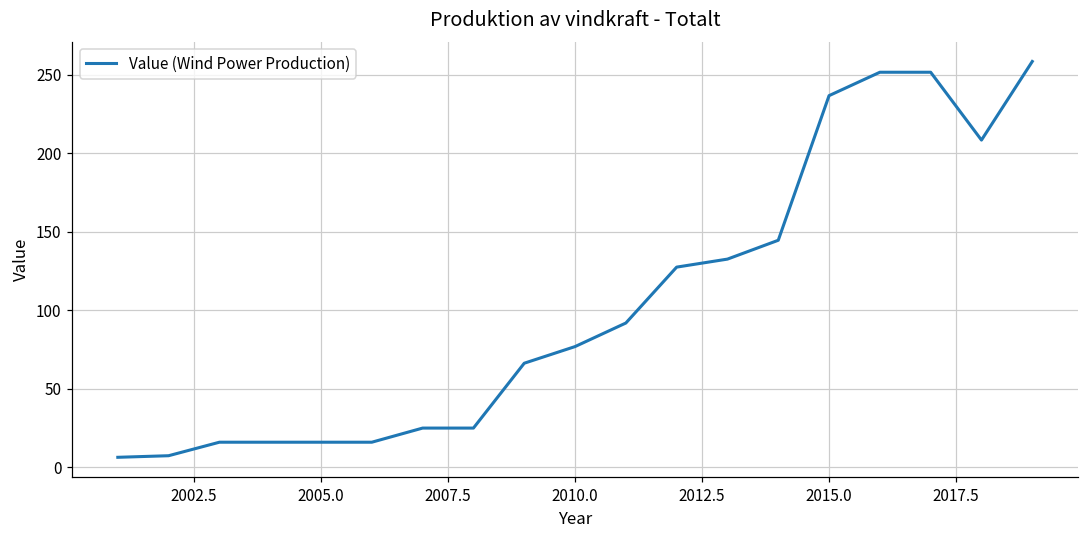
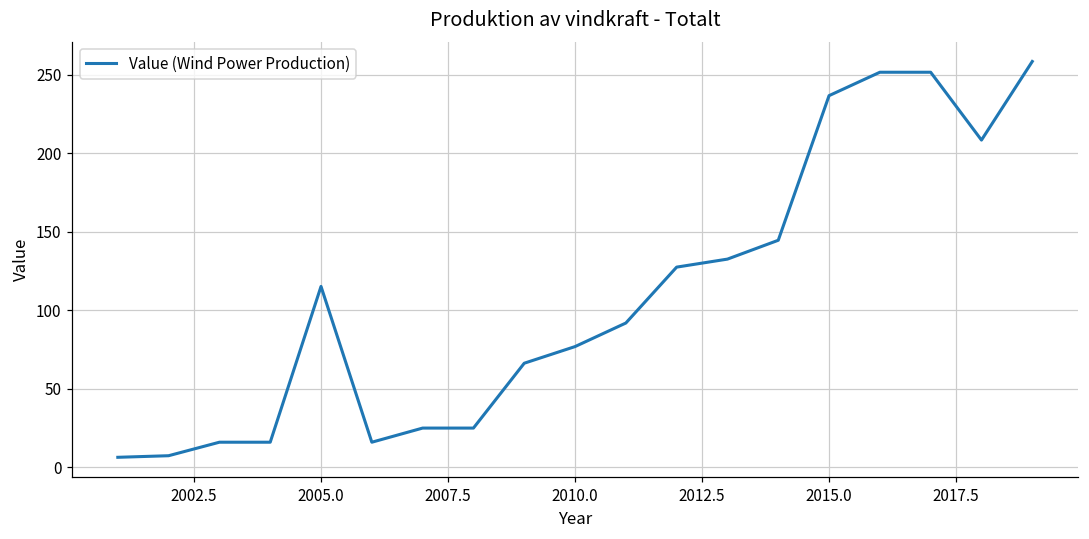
  {
-   "2005.0": 16,
+   "2005.0": 115,
    "2010.0": 77,
    "2015.0": 237
  }
